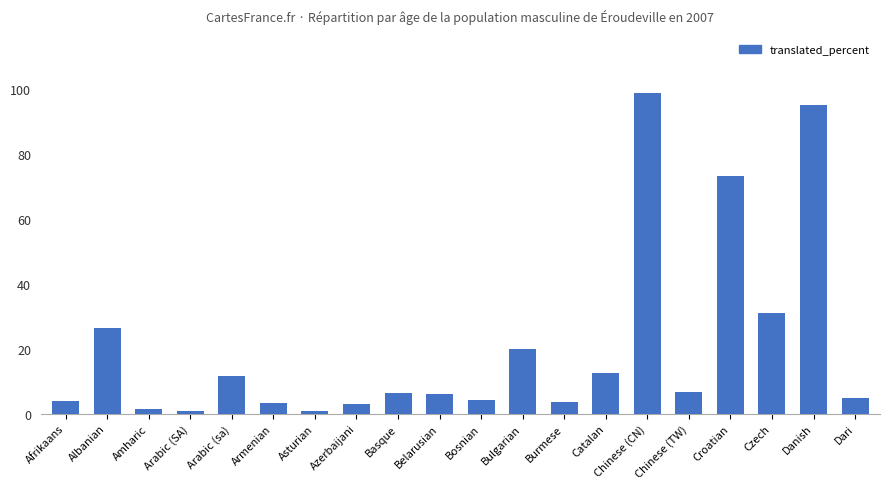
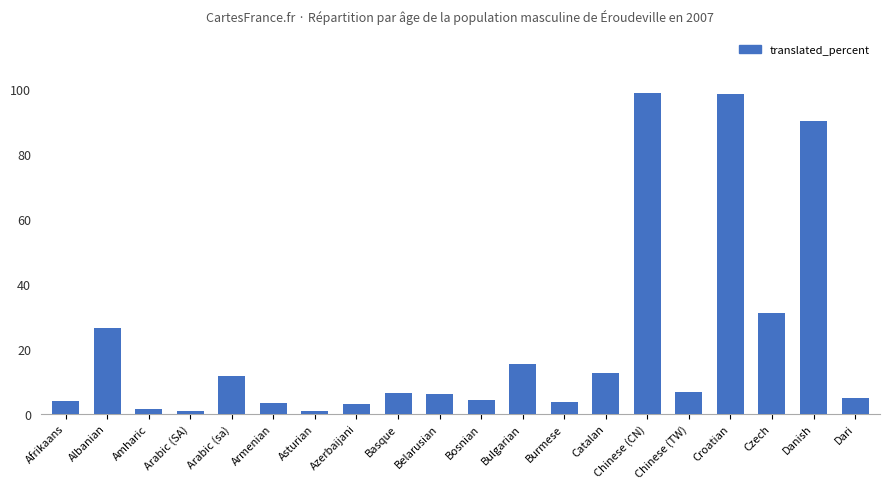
  {
    "Afrikaans": 4,
    "Albanian": 27,
    "Amharic": 1,
    "Arabic (sa)": 12,
    "Armenian": 3,
    "Asturian": 1,
    "Azerbaijani": 3,
    "Basque": 6,
    "Belarusian": 6,
    "Bosnian": 4,
-   "Bulgarian": 20,
+   "Bulgarian": 15,
    "Burmese": 4,
    "Catalan": 12,
    "Chinese (CN)": 99,
    "Chinese (TW)": 7,
-   "Croatian": 73,
+   "Croatian": 99,
    "Czech": 31,
-   "Danish": 95,
+   "Danish": 90,
    "Dari": 5
  }
